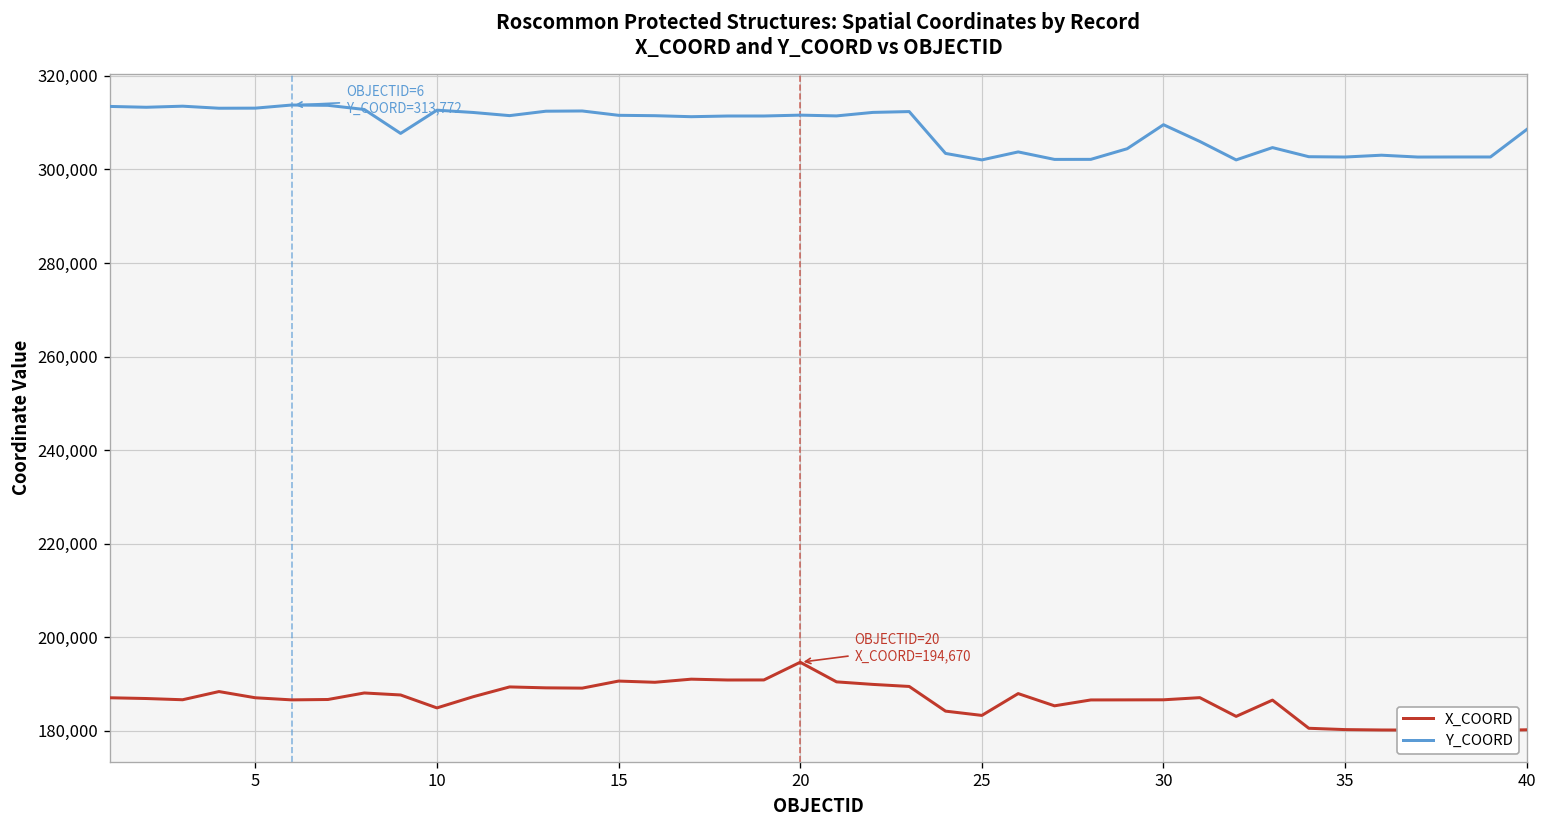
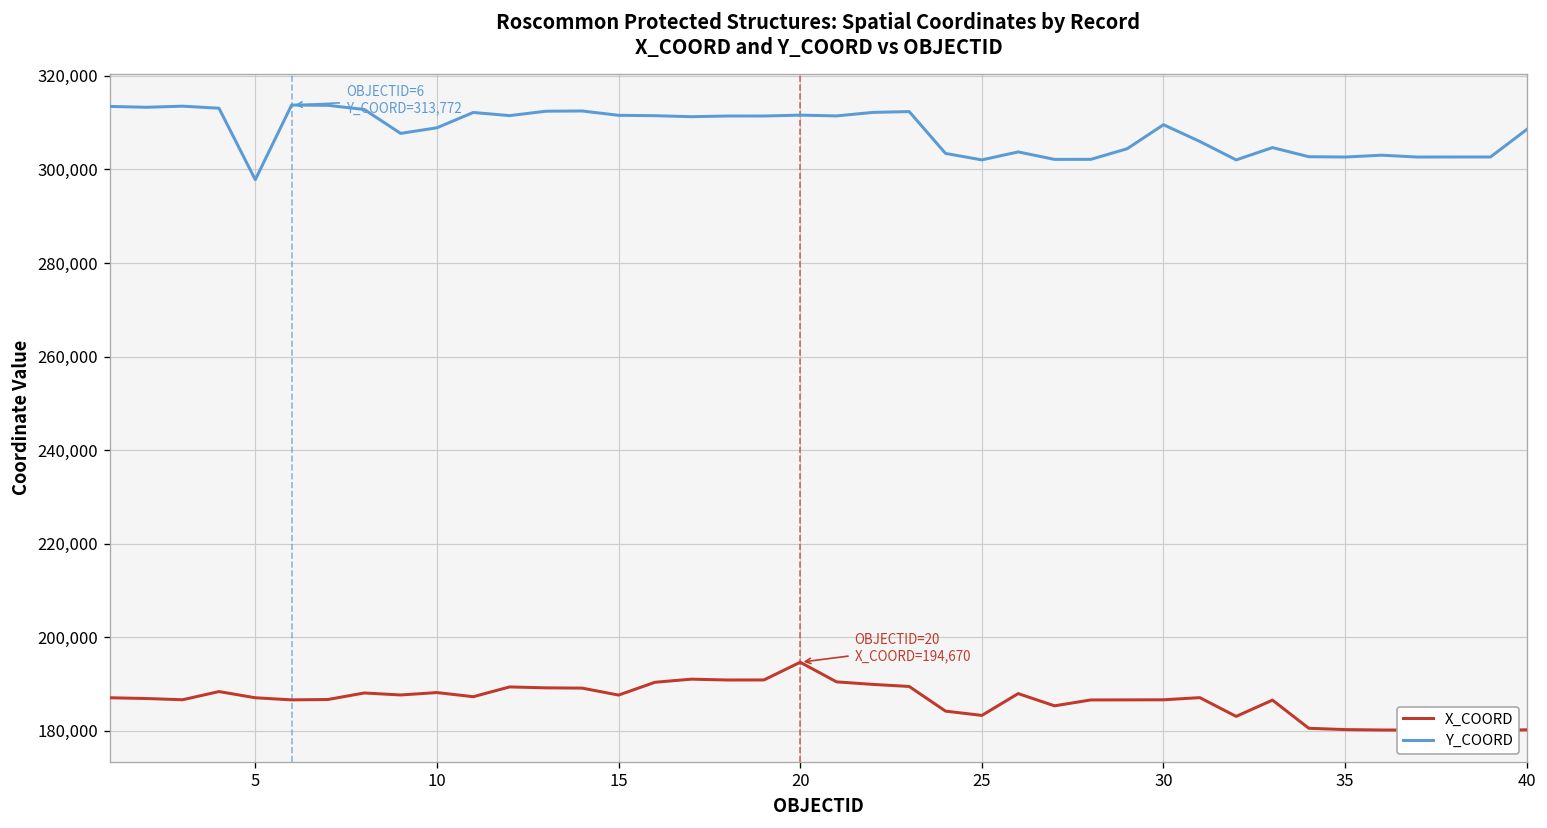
  {
    "X_COORD": {
      "5": "187,000",
-     "10": "185,000",
-     "15": "191,000",
+     "10": "188,000",
+     "15": "188,000",
      "25": "183,000",
      "30": "187,000",
      "35": "180,000",
      "40": "180,000"
    },
    "Y_COORD": {
-     "5": "313,000",
-     "10": "313,000",
+     "5": "298,000",
+     "10": "309,000",
      "15": "312,000",
      "20": "312,000",
      "25": "302,000",
      "30": "310,000",
      "35": "303,000",
      "40": "309,000"
    }
  }
